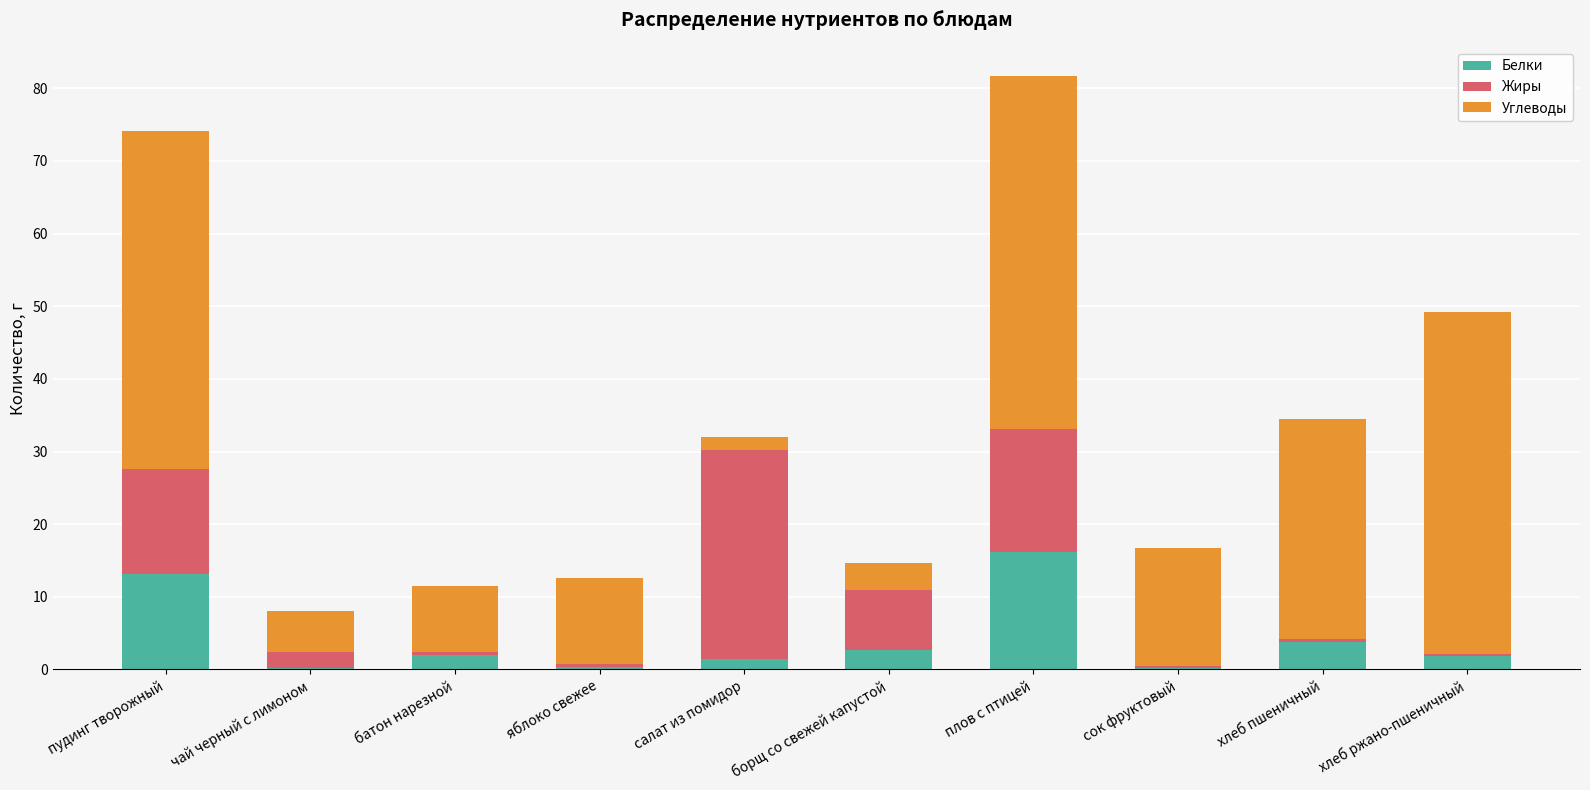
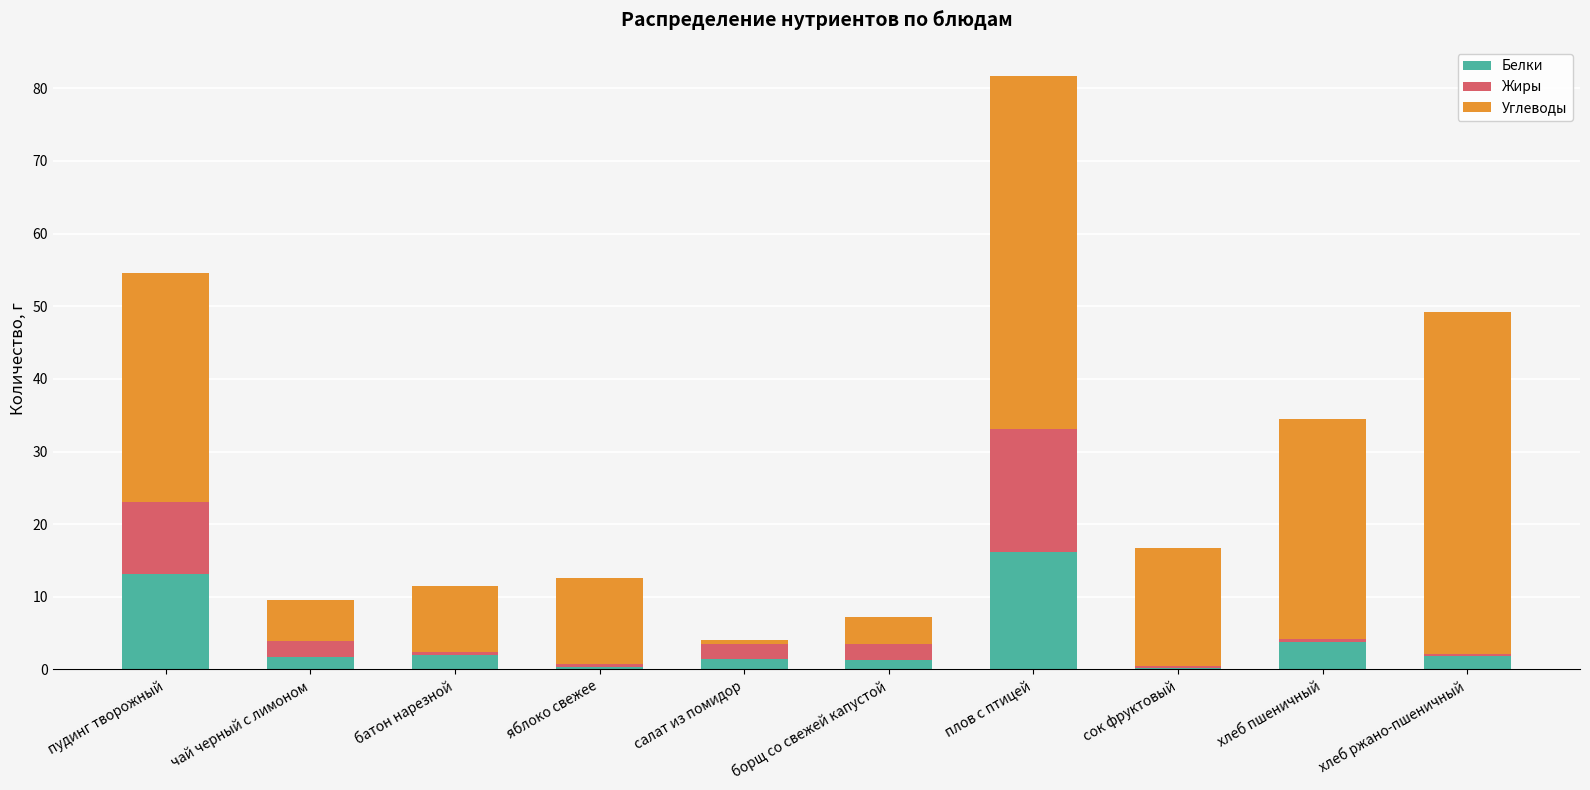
  {
    "Белки": {
      "пудинг творожный": 13,
-     "чай черный с лимоном": 0,
+     "чай черный с лимоном": 2,
      "батон нарезной": 2,
      "яблоко свежее": 0,
      "салат из помидор": 1,
-     "борщ со свежей капустой": 3,
+     "борщ со свежей капустой": 1,
      "плов с птицей": 16,
      "хлеб пшеничный": 4,
      "хлеб ржано-пшеничный": 2
    },
    "Жиры": {
-     "пудинг творожный": 14,
+     "пудинг творожный": 10,
      "чай черный с лимоном": 2,
      "батон нарезной": 0,
      "яблоко свежее": 0,
-     "салат из помидор": 29,
-     "борщ со свежей капустой": 8,
+     "салат из помидор": 2,
+     "борщ со свежей капустой": 2,
      "плов с птицей": 17,
      "хлеб пшеничный": 0
    },
    "Углеводы": {
-     "пудинг творожный": 47,
+     "пудинг творожный": 32,
      "чай черный с лимоном": 6,
      "батон нарезной": 9,
      "яблоко свежее": 12,
-     "салат из помидор": 2,
+     "салат из помидор": 1,
      "борщ со свежей капустой": 4,
      "плов с птицей": 48,
      "сок фруктовый": 16,
      "хлеб пшеничный": 30,
      "хлеб ржано-пшеничный": 47
    }
  }
